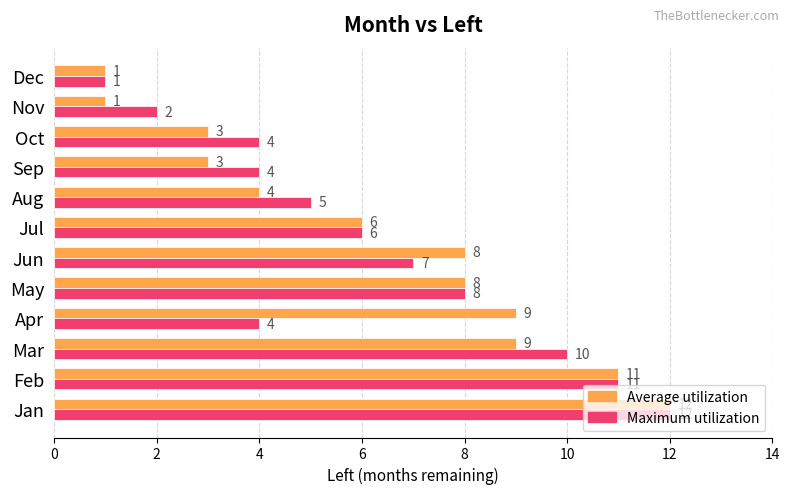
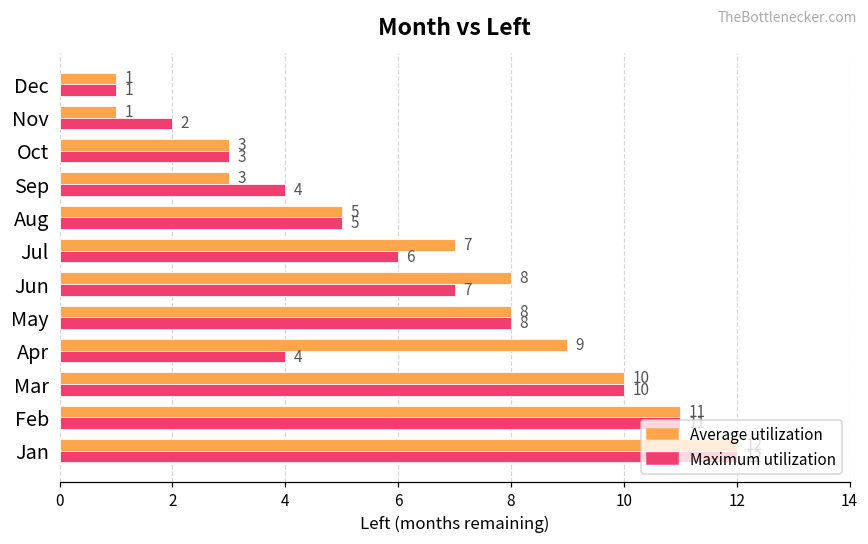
  {
    "Average utilization": {
      "Nov": 1,
      "Sep": 3,
-     "Aug": 4,
-     "Jul": 6,
+     "Aug": 5,
+     "Jul": 7,
      "Jun": 8,
      "Apr": 9,
-     "Mar": 9
+     "Mar": 10
    },
    "Maximum utilization": {
      "Nov": 2,
-     "Oct": 4,
+     "Oct": 3,
      "Sep": 4,
      "Jul": 6,
      "Jun": 7,
      "Apr": 4
    }
  }
